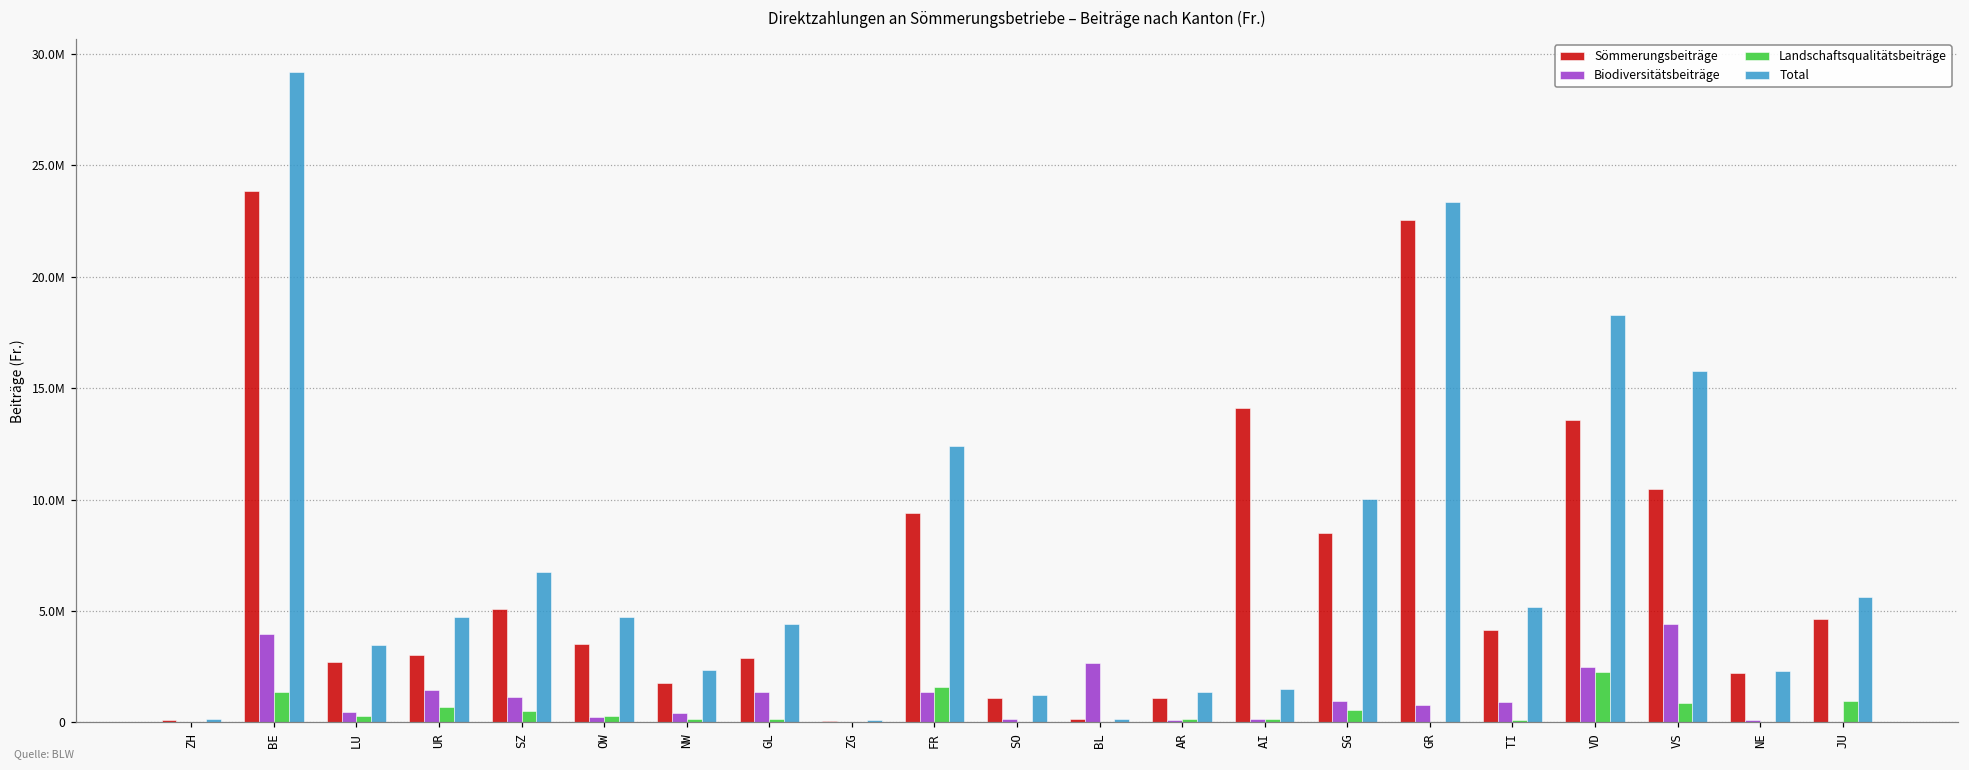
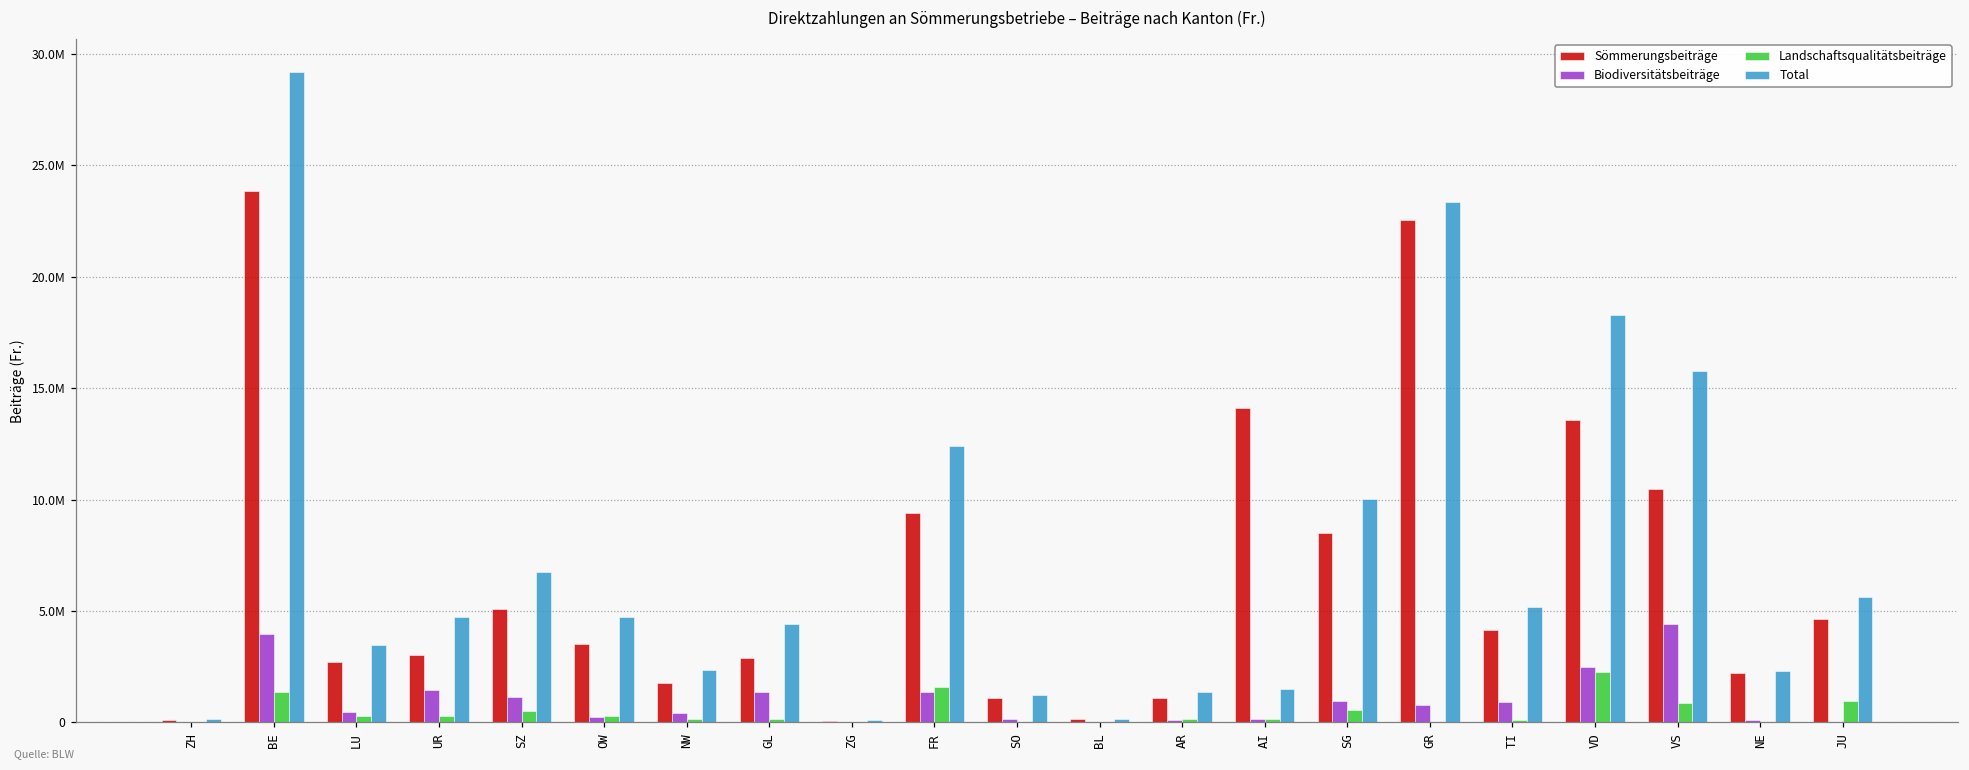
  {
    "Sömmerungsbeiträge": {
      "ZH": 100000,
      "BE": 23900000,
      "LU": 2700000,
      "UR": 3000000,
      "SZ": 5100000,
      "OW": 3500000,
      "NW": 1800000,
      "GL": 2900000,
      "FR": 9400000,
      "SO": 1100000,
      "BL": 100000,
      "AR": 1100000,
      "AI": 14100000,
      "SG": 8500000,
      "GR": 22600000,
      "TI": 4100000,
      "VD": 13500000,
      "VS": 10500000,
      "NE": 2200000,
      "JU": 4600000
    },
    "Biodiversitätsbeiträge": {
      "BE": 4000000,
      "LU": 500000,
      "UR": 1500000,
      "SZ": 1100000,
      "OW": 200000,
      "NW": 400000,
      "GL": 1400000,
      "FR": 1400000,
      "SO": 200000,
-     "BL": 2700000,
+     "BL": 0,
      "AI": 100000,
      "SG": 1000000,
      "GR": 800000,
      "TI": 900000,
      "VD": 2500000,
      "VS": 4400000
    },
    "Landschaftsqualitätsbeiträge": {
      "ZH": 0,
      "BE": 1400000,
      "LU": 300000,
-     "UR": 700000,
+     "UR": 300000,
      "SZ": 500000,
      "OW": 300000,
      "NW": 200000,
      "GL": 100000,
      "FR": 1600000,
      "SO": 0,
      "BL": 0,
      "AR": 200000,
      "AI": 100000,
      "SG": 600000,
      "VD": 2300000,
      "VS": 900000,
      "NE": 0,
      "JU": 1000000
    },
    "Total": {
      "ZH": 100000,
      "BE": 29200000,
      "LU": 3500000,
      "UR": 4700000,
      "SZ": 6800000,
      "OW": 4700000,
      "NW": 2400000,
      "GL": 4400000,
      "FR": 12400000,
      "SO": 1300000,
      "BL": 200000,
      "AR": 1400000,
      "AI": 1500000,
      "SG": 10000000,
      "GR": 23400000,
      "TI": 5200000,
      "VD": 18300000,
      "VS": 15800000,
      "NE": 2300000,
      "JU": 5600000
    }
  }
